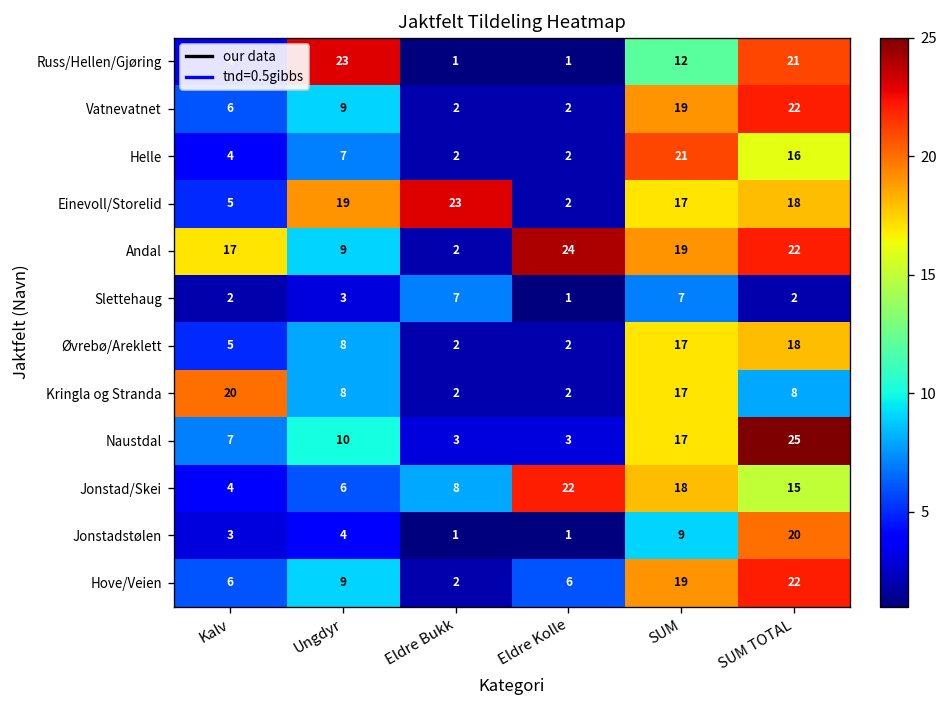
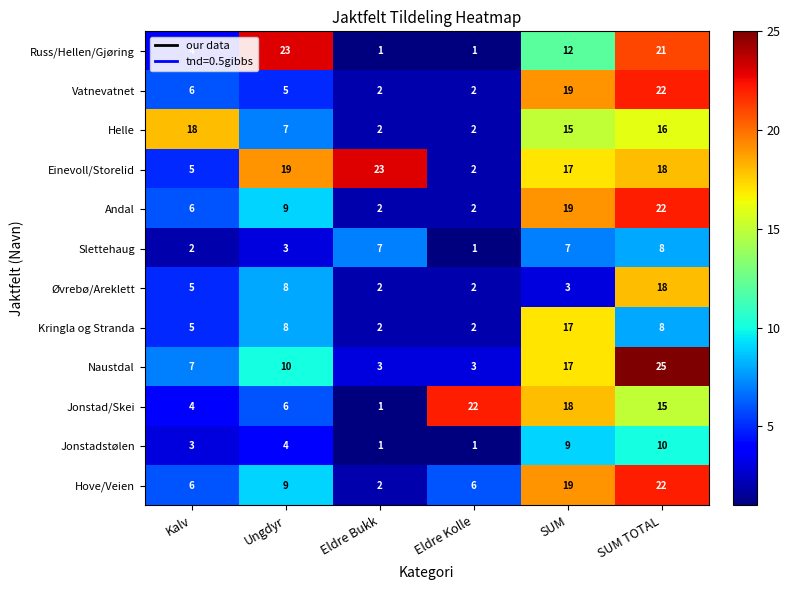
  {
    "Russ/Hellen/Gjøring": {
      "Ungdyr": 23,
      "Eldre Bukk": 1,
      "Eldre Kolle": 1,
      "SUM": 12,
      "SUM TOTAL": 21
    },
    "Vatnevatnet": {
      "Kalv": 6,
-     "Ungdyr": 9,
+     "Ungdyr": 5,
      "Eldre Bukk": 2,
      "Eldre Kolle": 2,
      "SUM": 19,
      "SUM TOTAL": 22
    },
    "Helle": {
-     "Kalv": 4,
+     "Kalv": 18,
      "Ungdyr": 7,
      "Eldre Bukk": 2,
      "Eldre Kolle": 2,
-     "SUM": 21,
+     "SUM": 15,
      "SUM TOTAL": 16
    },
    "Einevoll/Storelid": {
      "Kalv": 5,
      "Ungdyr": 19,
      "Eldre Bukk": 23,
      "Eldre Kolle": 2,
      "SUM": 17,
      "SUM TOTAL": 18
    },
    "Andal": {
-     "Kalv": 17,
+     "Kalv": 6,
      "Ungdyr": 9,
      "Eldre Bukk": 2,
-     "Eldre Kolle": 24,
+     "Eldre Kolle": 2,
      "SUM": 19,
      "SUM TOTAL": 22
    },
    "Slettehaug": {
      "Kalv": 2,
      "Ungdyr": 3,
      "Eldre Bukk": 7,
      "Eldre Kolle": 1,
      "SUM": 7,
-     "SUM TOTAL": 2
+     "SUM TOTAL": 8
    },
    "Øvrebø/Areklett": {
      "Kalv": 5,
      "Ungdyr": 8,
      "Eldre Bukk": 2,
      "Eldre Kolle": 2,
-     "SUM": 17,
+     "SUM": 3,
      "SUM TOTAL": 18
    },
    "Kringla og Stranda": {
-     "Kalv": 20,
+     "Kalv": 5,
      "Ungdyr": 8,
      "Eldre Bukk": 2,
      "Eldre Kolle": 2,
      "SUM": 17,
      "SUM TOTAL": 8
    },
    "Naustdal": {
      "Kalv": 7,
      "Ungdyr": 10,
      "Eldre Bukk": 3,
      "Eldre Kolle": 3,
      "SUM": 17,
      "SUM TOTAL": 25
    },
    "Jonstad/Skei": {
      "Kalv": 4,
      "Ungdyr": 6,
-     "Eldre Bukk": 8,
+     "Eldre Bukk": 1,
      "Eldre Kolle": 22,
      "SUM": 18,
      "SUM TOTAL": 15
    },
    "Jonstadstølen": {
      "Kalv": 3,
      "Ungdyr": 4,
      "Eldre Bukk": 1,
      "Eldre Kolle": 1,
      "SUM": 9,
-     "SUM TOTAL": 20
+     "SUM TOTAL": 10
    },
    "Hove/Veien": {
      "Kalv": 6,
      "Ungdyr": 9,
      "Eldre Bukk": 2,
      "Eldre Kolle": 6,
      "SUM": 19,
      "SUM TOTAL": 22
    }
  }
